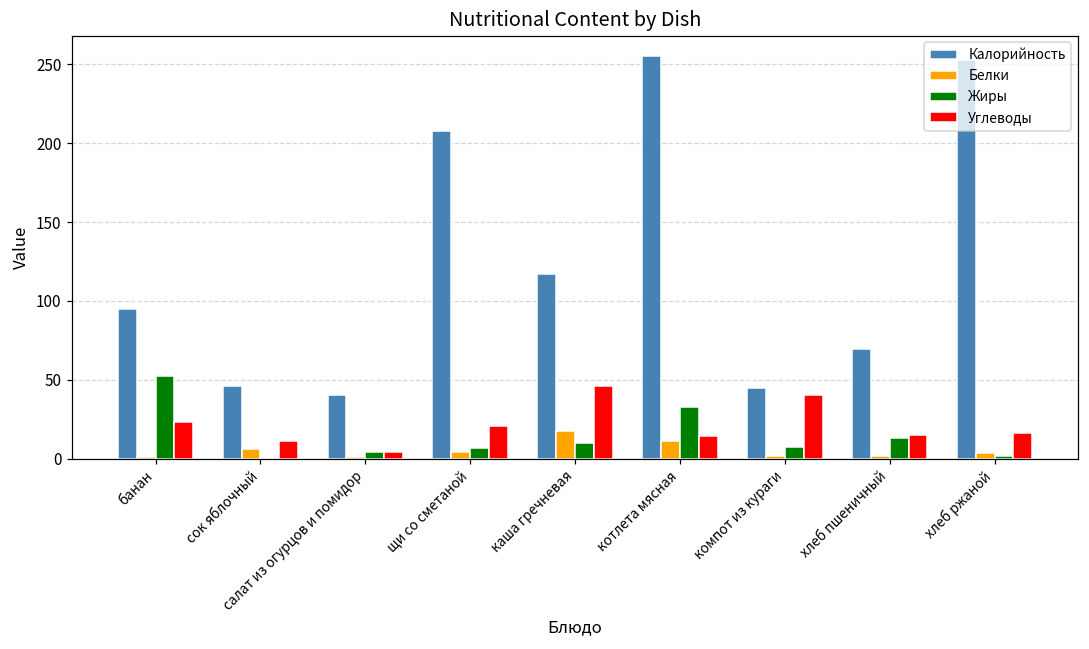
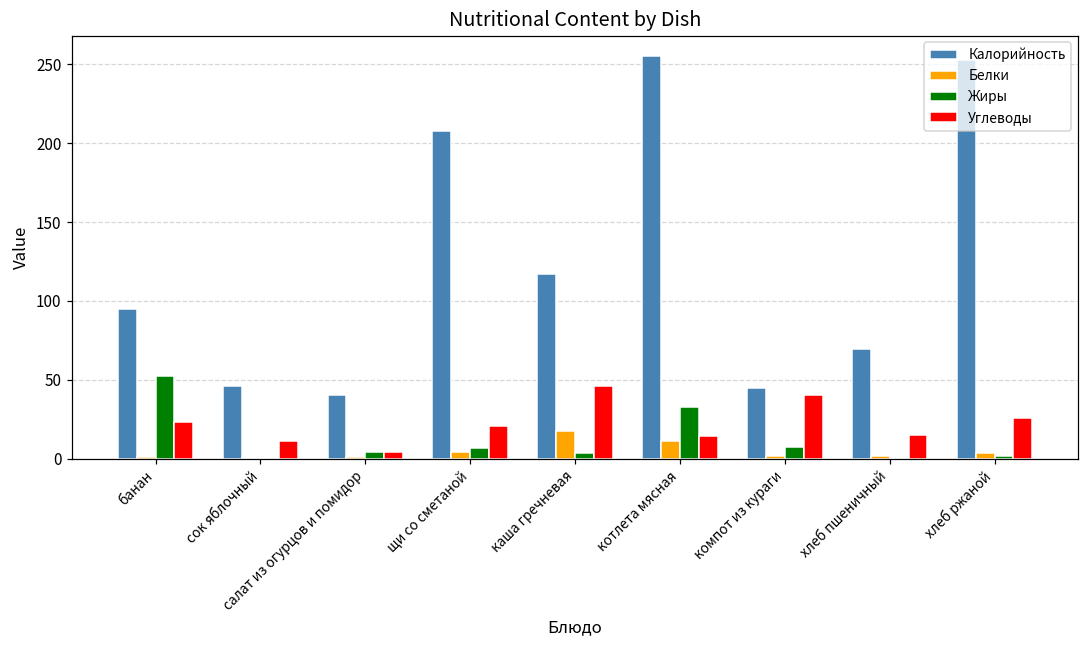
  {
    "Калорийность": {
      "банан": 95,
      "сок яблочный": 46,
      "салат из огурцов и помидор": 40,
      "щи со сметаной": 208,
      "каша гречневая": 117,
      "котлета мясная": 256,
      "компот из кураги": 45,
      "хлеб пшеничный": 70
    },
    "Белки": {
-     "сок яблочный": 6,
+     "сок яблочный": 0,
      "щи со сметаной": 4,
      "каша гречневая": 17,
      "котлета мясная": 11,
      "хлеб ржаной": 4
    },
    "Жиры": {
      "банан": 52,
      "салат из огурцов и помидор": 4,
      "щи со сметаной": 7,
-     "каша гречневая": 10,
+     "каша гречневая": 3,
      "котлета мясная": 33,
      "компот из кураги": 7,
-     "хлеб пшеничный": 13
+     "хлеб пшеничный": 0
    },
    "Углеводы": {
      "банан": 24,
      "сок яблочный": 11,
      "салат из огурцов и помидор": 4,
      "щи со сметаной": 21,
      "каша гречневая": 46,
      "котлета мясная": 15,
      "компот из кураги": 40,
      "хлеб пшеничный": 15,
-     "хлеб ржаной": 16
+     "хлеб ржаной": 26
    }
  }
